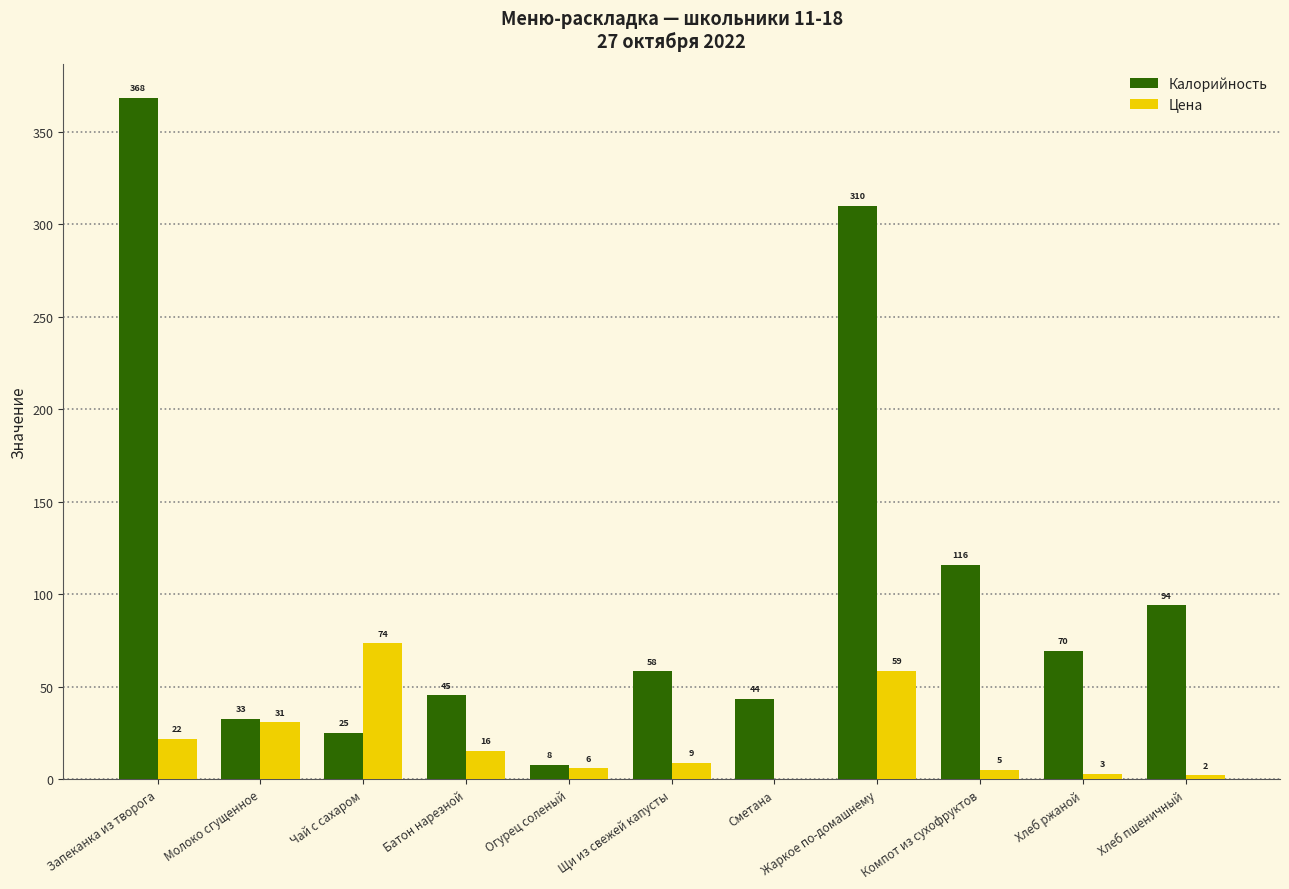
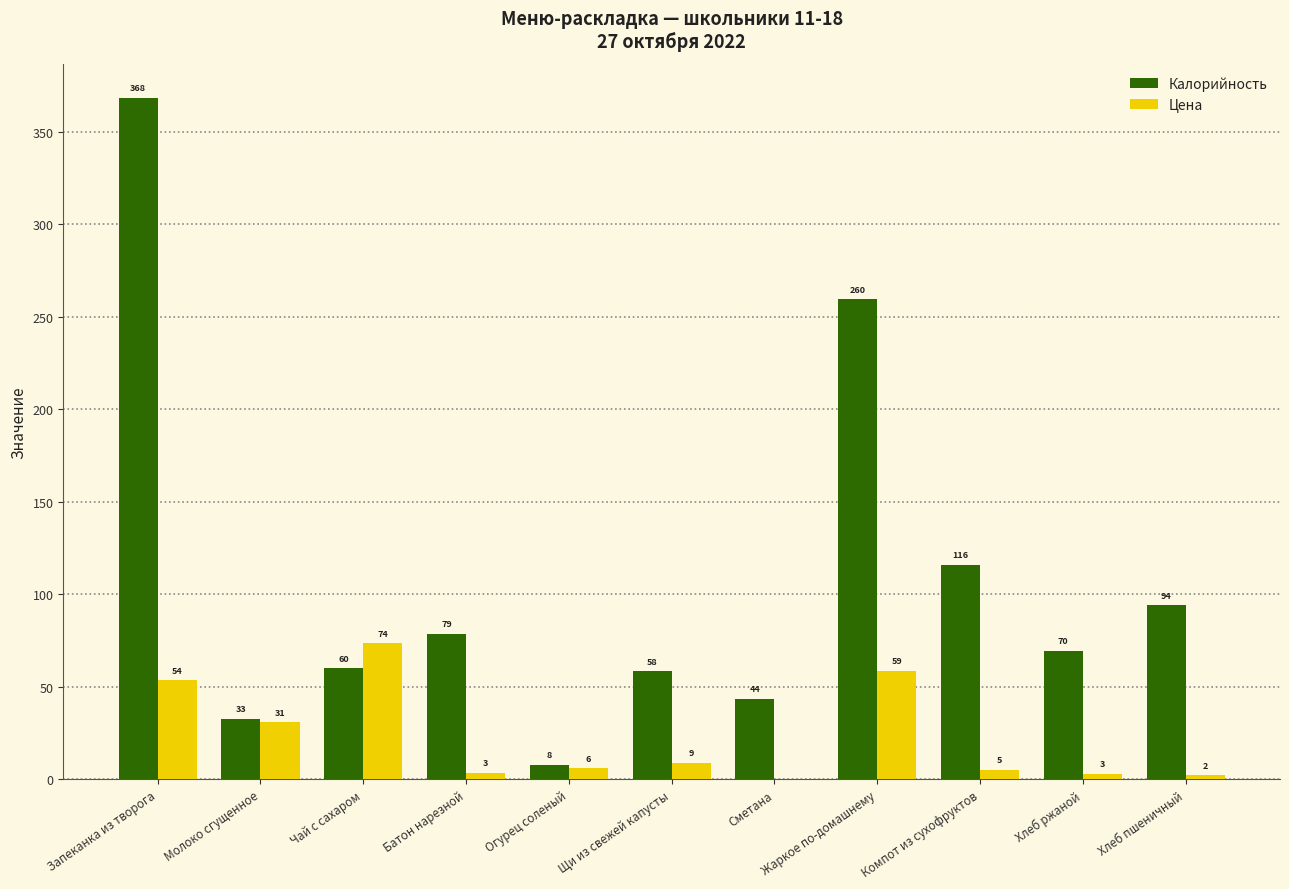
  {
    "Калорийность": {
      "Запеканка из творога": 368,
      "Молоко сгущенное": 33,
-     "Чай с сахаром": 25,
-     "Батон нарезной": 45,
+     "Чай с сахаром": 60,
+     "Батон нарезной": 79,
      "Огурец соленый": 8,
      "Щи из свежей капусты": 58,
      "Сметана": 44,
-     "Жаркое по-домашнему": 310,
+     "Жаркое по-домашнему": 260,
      "Компот из сухофруктов": 116,
      "Хлеб ржаной": 70,
      "Хлеб пшеничный": 94
    },
    "Цена": {
-     "Запеканка из творога": 22,
+     "Запеканка из творога": 54,
      "Молоко сгущенное": 31,
      "Чай с сахаром": 74,
-     "Батон нарезной": 16,
+     "Батон нарезной": 3,
      "Огурец соленый": 6,
      "Щи из свежей капусты": 9,
      "Жаркое по-домашнему": 59,
      "Компот из сухофруктов": 5,
      "Хлеб ржаной": 3,
      "Хлеб пшеничный": 2
    }
  }
